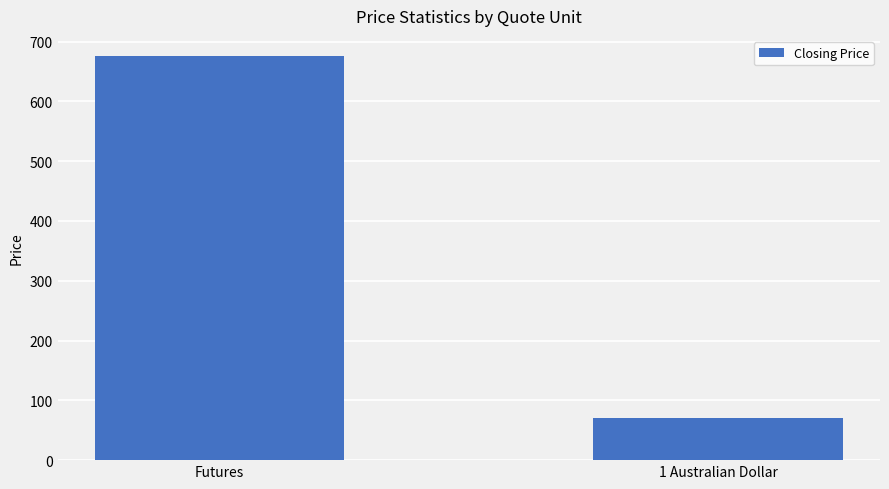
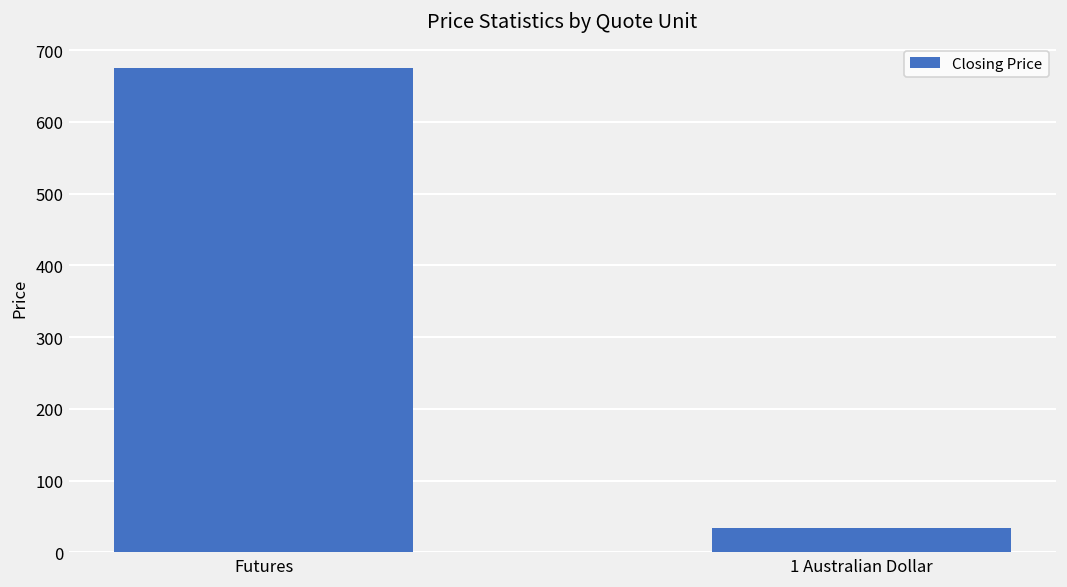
  {
    "Futures": 680,
-   "1 Australian Dollar": 70
+   "1 Australian Dollar": 30
  }
